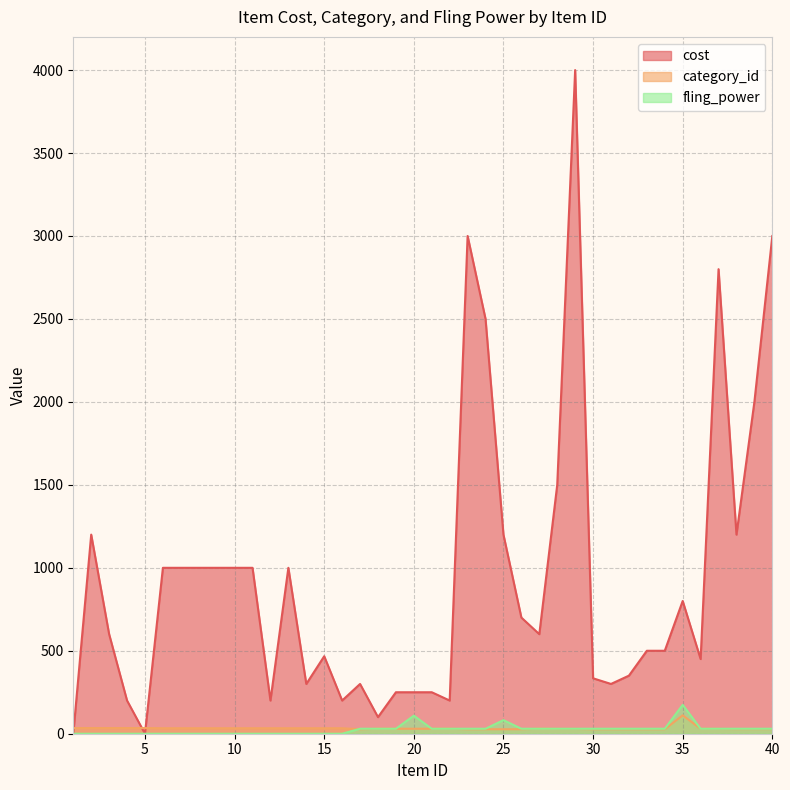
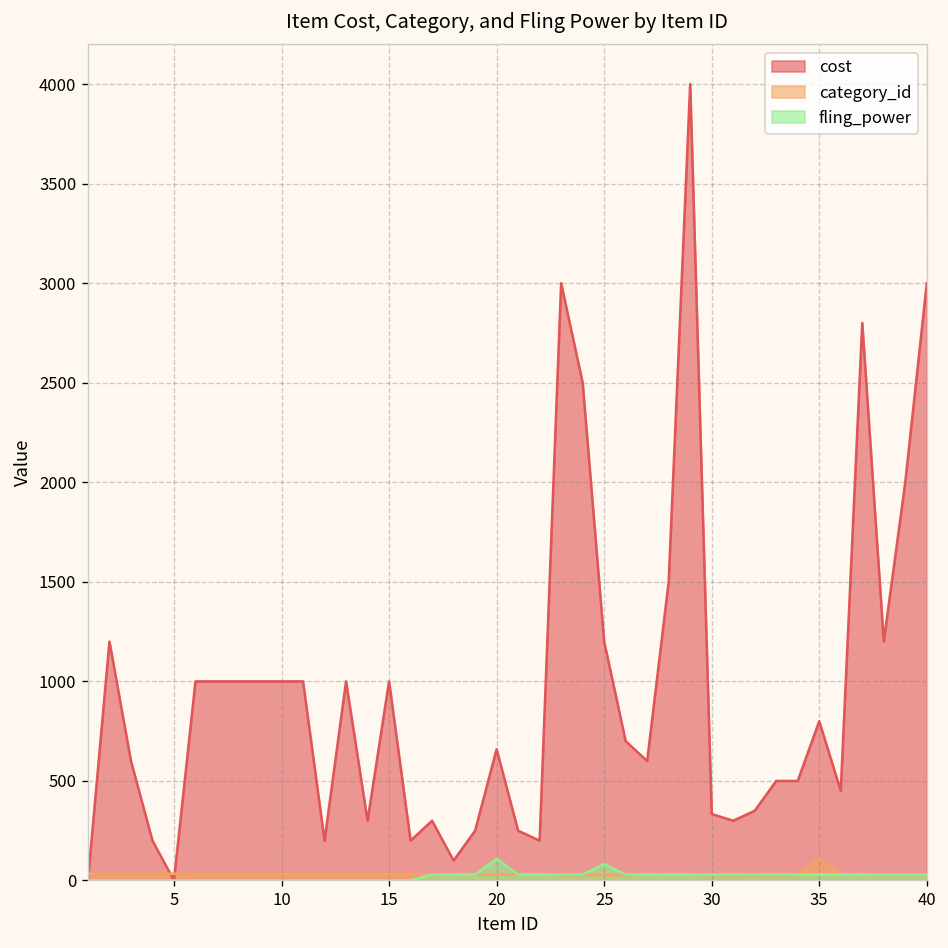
  {
    "cost": {
      "10": 1000,
-     "15": 470,
-     "20": 250,
+     "15": 1000,
+     "20": 660,
      "25": 1200,
      "30": 330,
      "35": 800,
      "40": 3000
    },
    "category_id": {
      "5": 30,
      "10": 30,
      "15": 30,
      "20": 30,
      "25": 30,
      "35": 110
    },
    "fling_power": {
      "10": 0,
      "15": 0,
      "20": 110,
      "25": 80,
-     "35": 170
+     "35": 30
    }
  }
